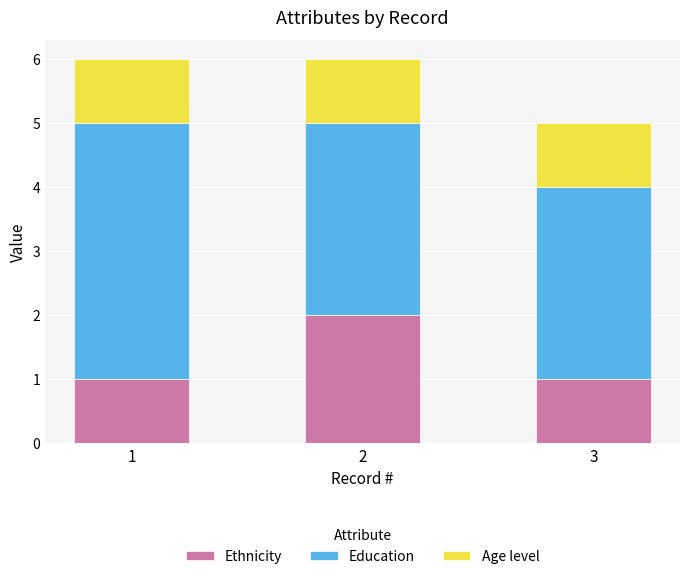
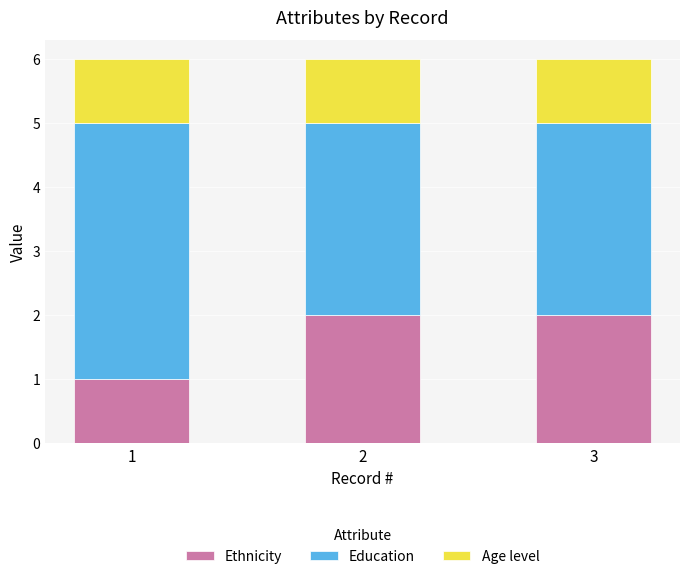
  {
    "Ethnicity": {
      "1": 1,
      "2": 2,
-     "3": 1
+     "3": 2
    },
    "Education": {
      "1": 4,
      "2": 3,
      "3": 3
    },
    "Age level": {
      "1": 1,
      "2": 1,
      "3": 1
    }
  }
